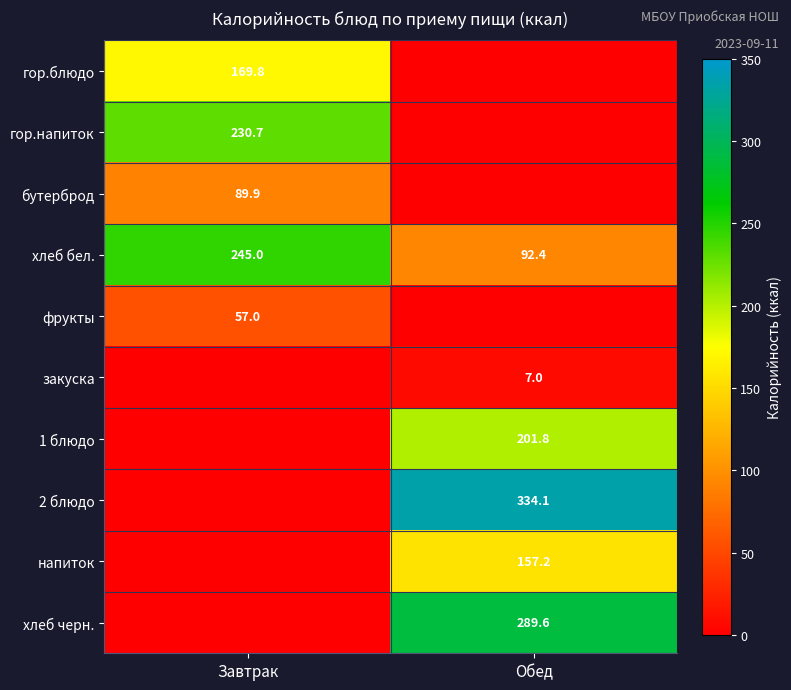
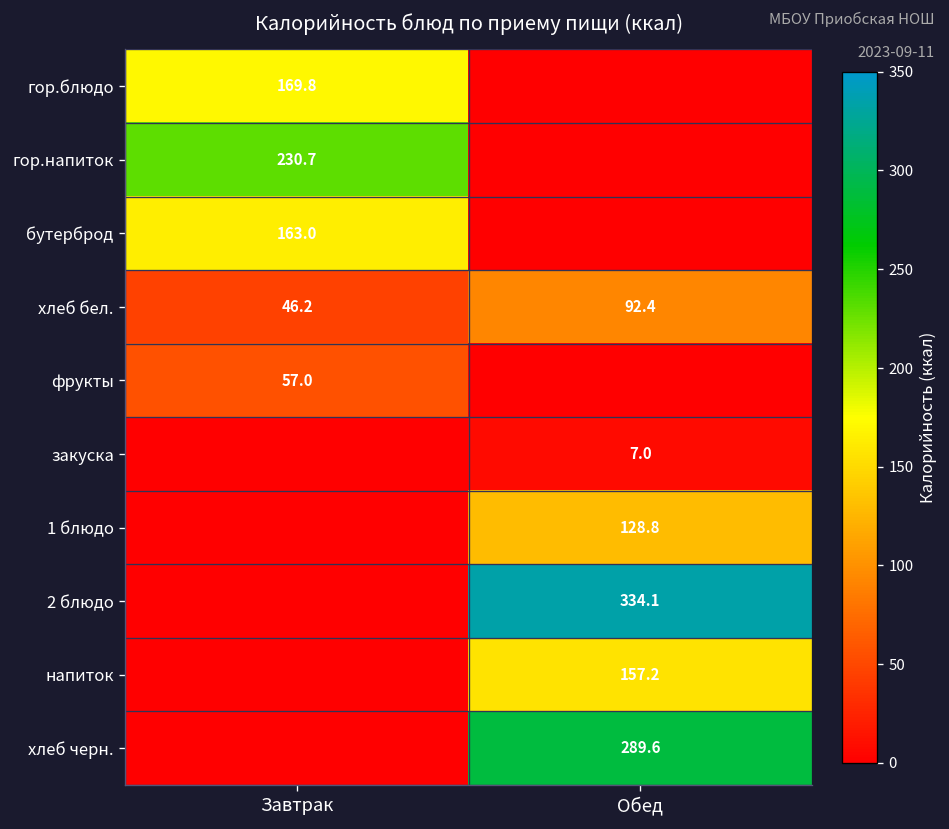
  {
    "гор.блюдо": {
      "Завтрак": 169.8
    },
    "гор.напиток": {
      "Завтрак": 230.7
    },
    "бутерброд": {
-     "Завтрак": 89.9
+     "Завтрак": 163.0
    },
    "хлеб бел.": {
-     "Завтрак": 245.0,
+     "Завтрак": 46.2,
      "Обед": 92.4
    },
    "фрукты": {
      "Завтрак": 57.0
    },
    "закуска": {
      "Обед": 7.0
    },
    "1 блюдо": {
-     "Обед": 201.8
+     "Обед": 128.8
    },
    "2 блюдо": {
      "Обед": 334.1
    },
    "напиток": {
      "Обед": 157.2
    },
    "хлеб черн.": {
      "Обед": 289.6
    }
  }
